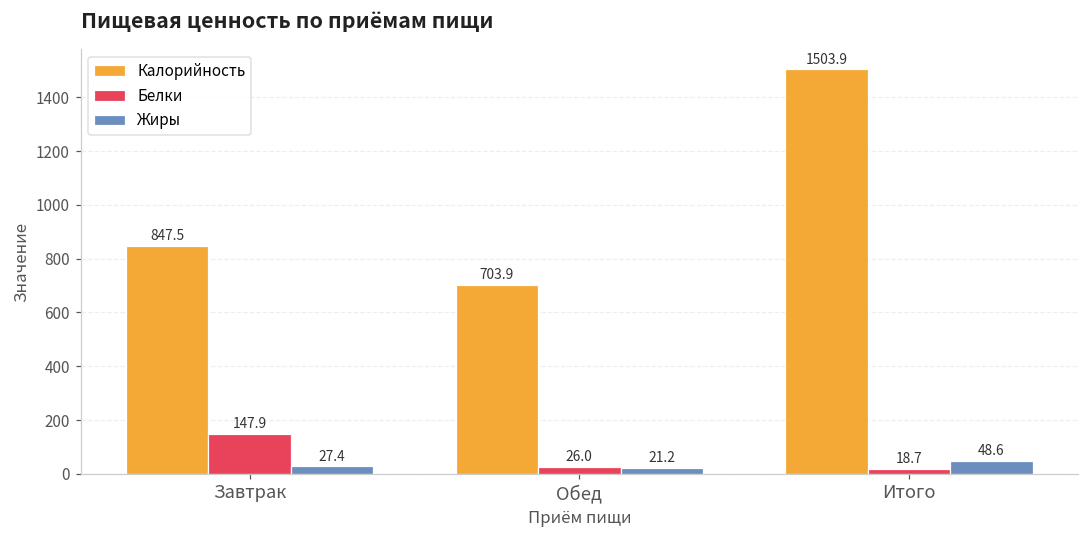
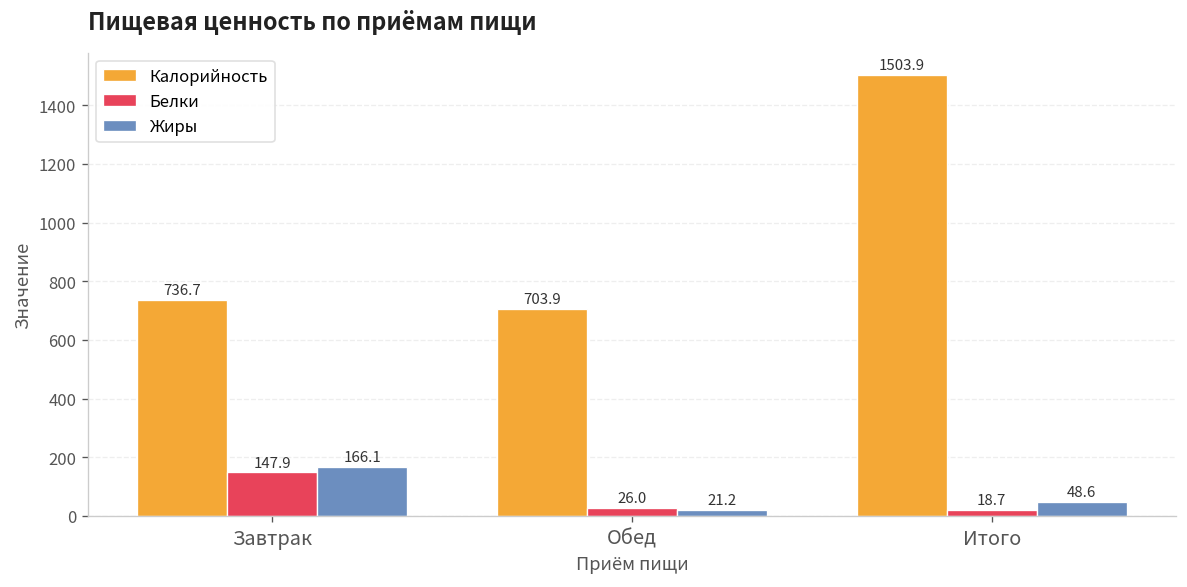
  {
    "Калорийность": {
-     "Завтрак": 847.5,
+     "Завтрак": 736.7,
      "Обед": 703.9,
      "Итого": 1503.9
    },
    "Белки": {
      "Завтрак": 147.9,
      "Обед": 26.0,
      "Итого": 18.7
    },
    "Жиры": {
-     "Завтрак": 27.4,
+     "Завтрак": 166.1,
      "Обед": 21.2,
      "Итого": 48.6
    }
  }
